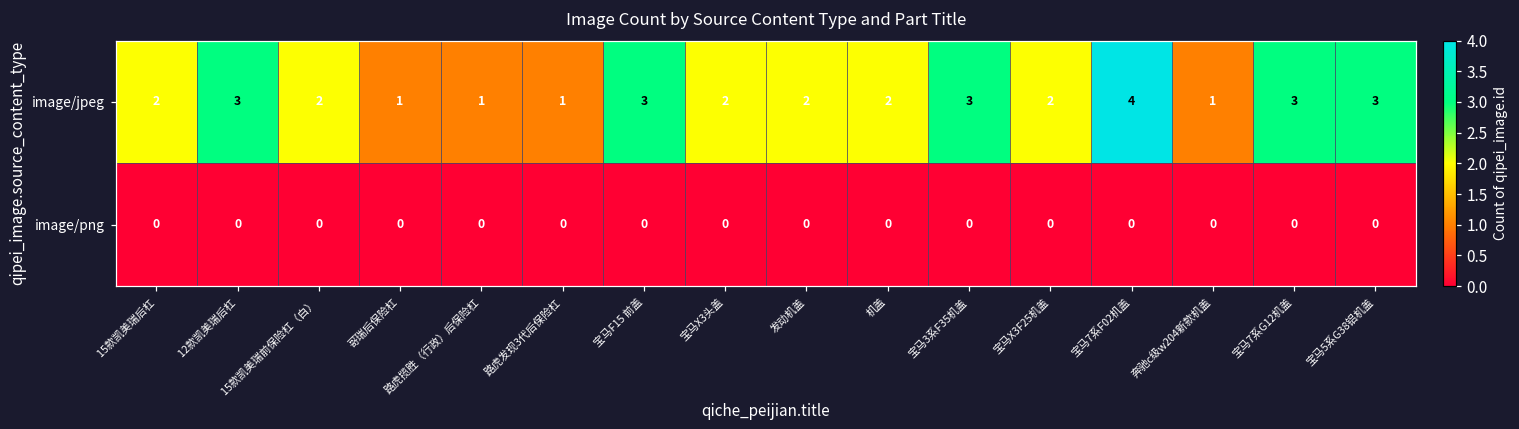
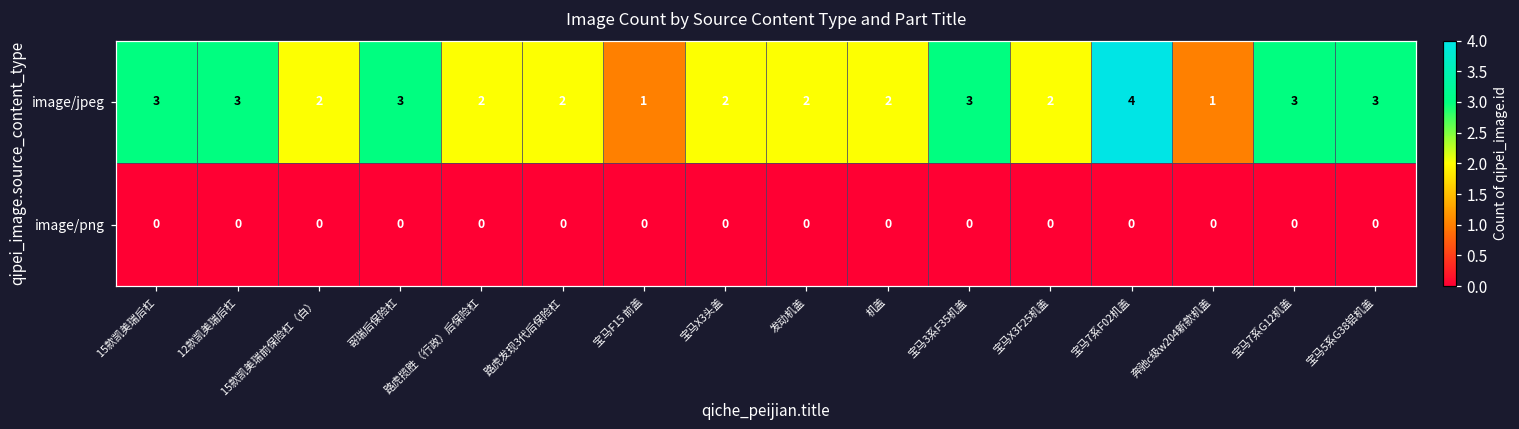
  {
    "image/jpeg": {
-     "15款凯美瑞后杠": 2,
+     "15款凯美瑞后杠": 3,
      "12款凯美瑞后杠": 3,
      "15款凯美瑞前保险杠（白）": 2,
-     "哥瑞后保险杠": 1,
-     "路虎揽胜（行政）后保险杠": 1,
-     "路虎发现3代后保险杠": 1,
-     "宝马F15 前盖": 3,
+     "哥瑞后保险杠": 3,
+     "路虎揽胜（行政）后保险杠": 2,
+     "路虎发现3代后保险杠": 2,
+     "宝马F15 前盖": 1,
      "宝马X3头盖": 2,
      "发动机盖": 2,
      "机盖": 2,
      "宝马3系F35机盖": 3,
      "宝马X3F25机盖": 2,
      "宝马7系F02机盖": 4,
      "奔驰c级w204新款机盖": 1,
      "宝马7系G12机盖": 3,
      "宝马5系G38铝机盖": 3
    },
    "image/png": {
      "15款凯美瑞后杠": 0,
      "12款凯美瑞后杠": 0,
      "15款凯美瑞前保险杠（白）": 0,
      "哥瑞后保险杠": 0,
      "路虎揽胜（行政）后保险杠": 0,
      "路虎发现3代后保险杠": 0,
      "宝马F15 前盖": 0,
      "宝马X3头盖": 0,
      "发动机盖": 0,
      "机盖": 0,
      "宝马3系F35机盖": 0,
      "宝马X3F25机盖": 0,
      "宝马7系F02机盖": 0,
      "奔驰c级w204新款机盖": 0,
      "宝马7系G12机盖": 0,
      "宝马5系G38铝机盖": 0
    }
  }
